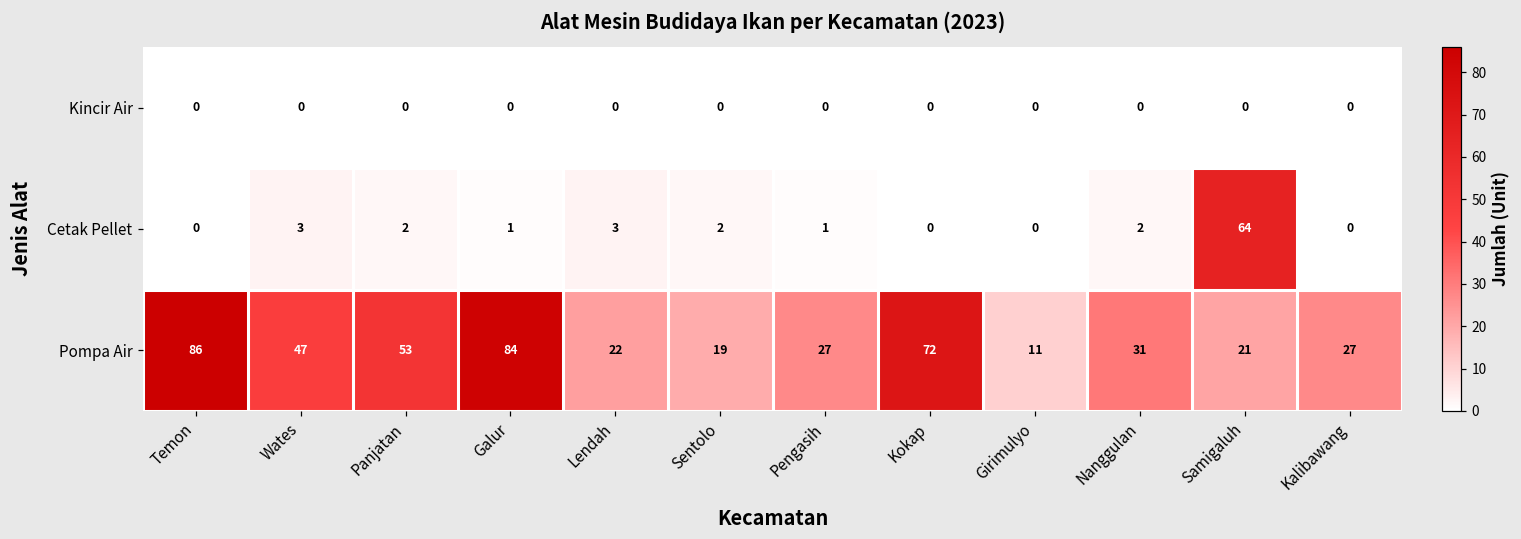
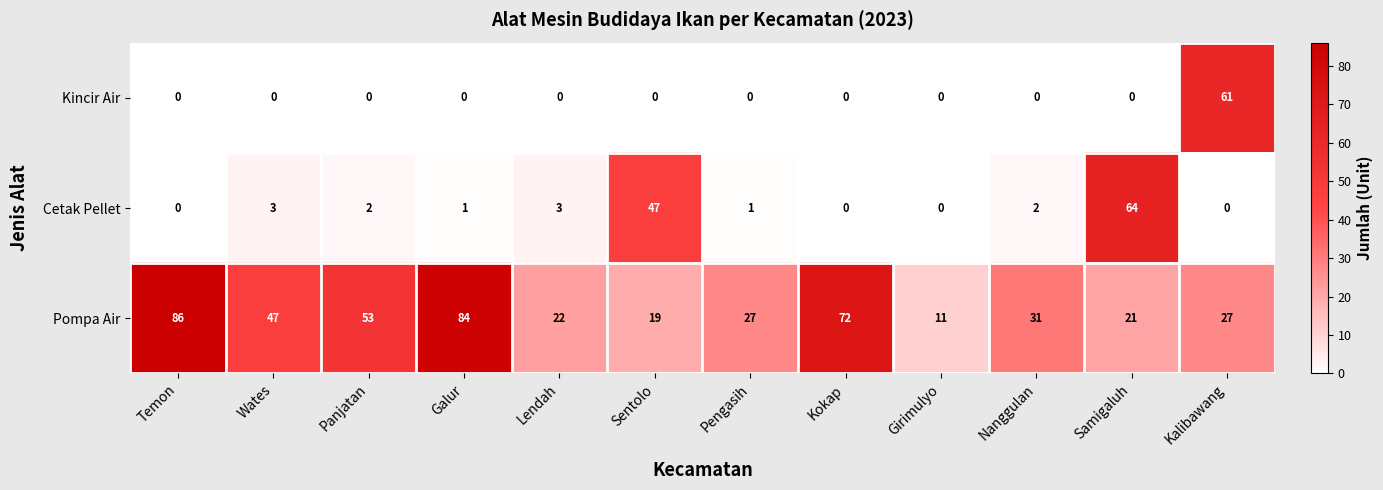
  {
    "Kincir Air": {
      "Temon": 0,
      "Wates": 0,
      "Panjatan": 0,
      "Galur": 0,
      "Lendah": 0,
      "Sentolo": 0,
      "Pengasih": 0,
      "Kokap": 0,
      "Girimulyo": 0,
      "Nanggulan": 0,
      "Samigaluh": 0,
-     "Kalibawang": 0
+     "Kalibawang": 61
    },
    "Cetak Pellet": {
      "Temon": 0,
      "Wates": 3,
      "Panjatan": 2,
      "Galur": 1,
      "Lendah": 3,
-     "Sentolo": 2,
+     "Sentolo": 47,
      "Pengasih": 1,
      "Kokap": 0,
      "Girimulyo": 0,
      "Nanggulan": 2,
      "Samigaluh": 64,
      "Kalibawang": 0
    },
    "Pompa Air": {
      "Temon": 86,
      "Wates": 47,
      "Panjatan": 53,
      "Galur": 84,
      "Lendah": 22,
      "Sentolo": 19,
      "Pengasih": 27,
      "Kokap": 72,
      "Girimulyo": 11,
      "Nanggulan": 31,
      "Samigaluh": 21,
      "Kalibawang": 27
    }
  }
